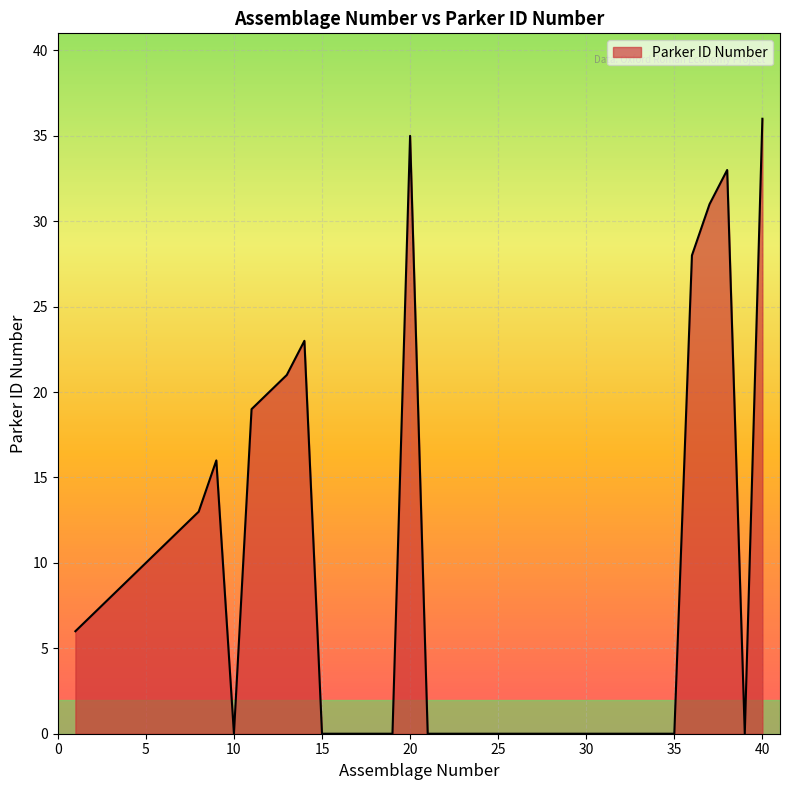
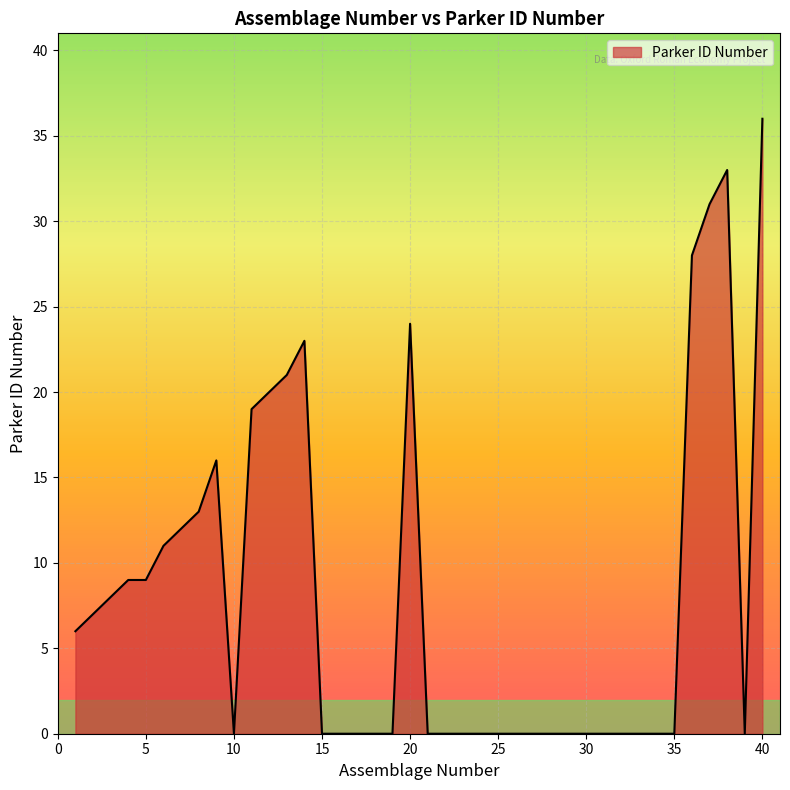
  {
-   "5": 10,
-   "20": 35,
+   "5": 9,
+   "20": 24,
    "40": 36
  }
